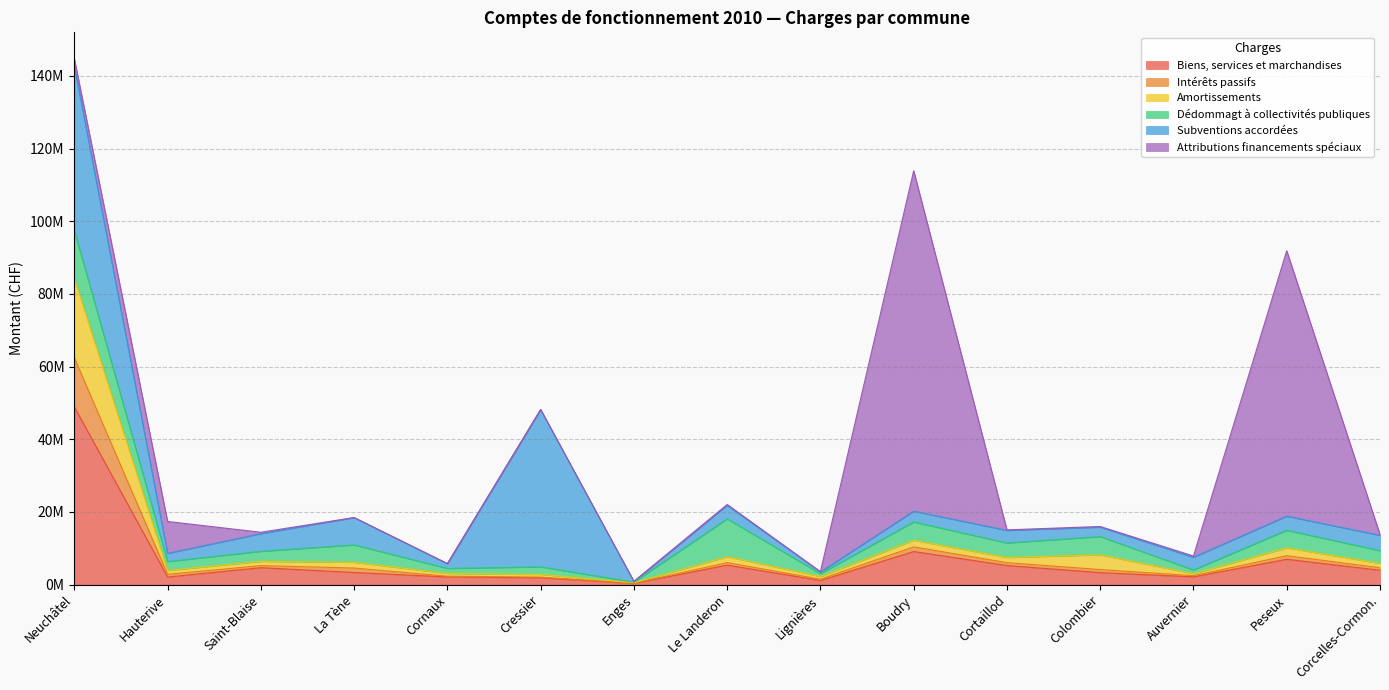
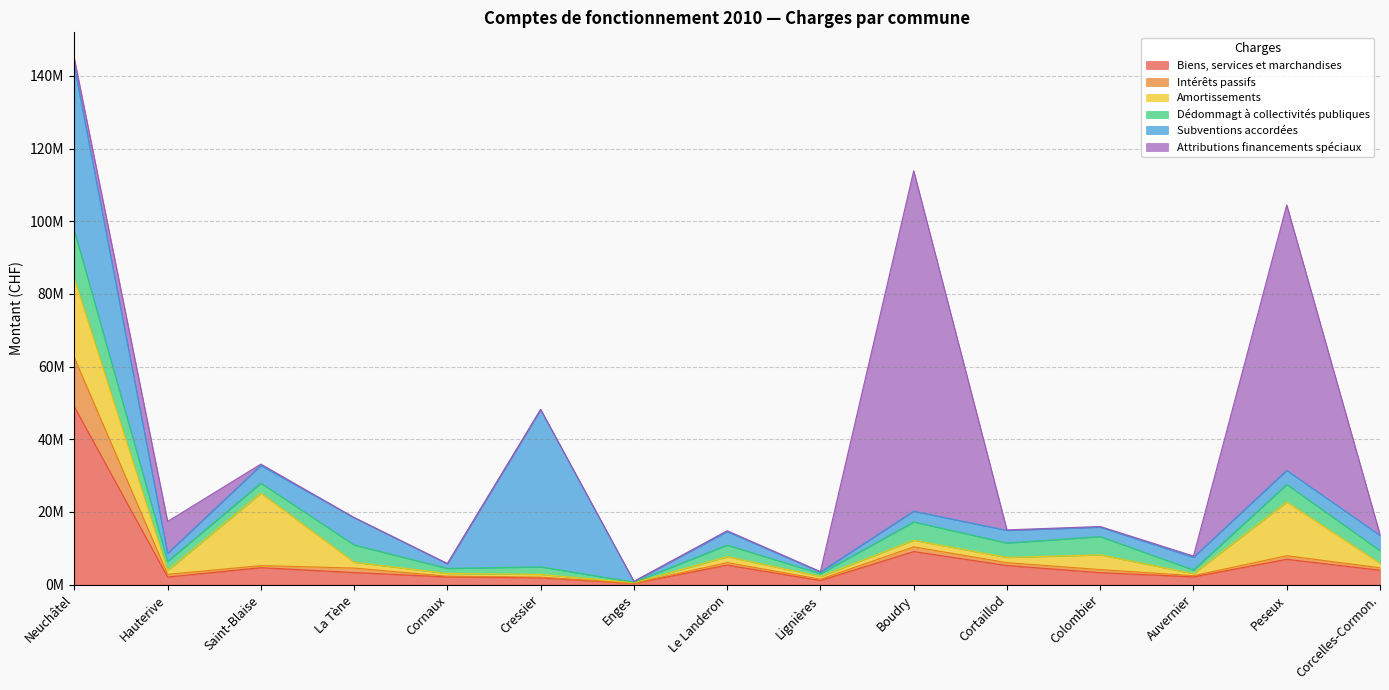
  {
    "Amortissements": {
      "Neuchâtel": 22000000,
      "Hauterive": 1000000,
-     "Saint-Blaise": 1000000,
+     "Saint-Blaise": 20000000,
      "La Tène": 2000000,
      "Cornaux": 1000000,
      "Cressier": 1000000,
      "Le Landeron": 2000000,
      "Lignières": 1000000,
      "Boudry": 2000000,
      "Cortaillod": 1000000,
      "Colombier": 4000000,
-     "Peseux": 2000000,
+     "Peseux": 15000000,
      "Corcelles-Cormon.": 1000000
    },
    "Dédommagt à collectivités publiques": {
      "Neuchâtel": 13000000,
      "Hauterive": 2000000,
      "Saint-Blaise": 3000000,
      "La Tène": 5000000,
      "Cornaux": 1000000,
      "Cressier": 2000000,
-     "Le Landeron": 10000000,
+     "Le Landeron": 3000000,
      "Boudry": 5000000,
      "Cortaillod": 4000000,
      "Colombier": 5000000,
      "Auvernier": 1000000,
      "Peseux": 5000000,
      "Corcelles-Cormon.": 4000000
    },
    "Subventions accordées": {
      "Neuchâtel": 45000000,
      "Hauterive": 2000000,
      "Boudry": 3000000,
      "Peseux": 4000000
    },
    "Attributions financements spéciaux": {
      "Neuchâtel": 2000000,
      "Hauterive": 9000000,
      "Boudry": 94000000,
      "Peseux": 73000000
    }
  }
